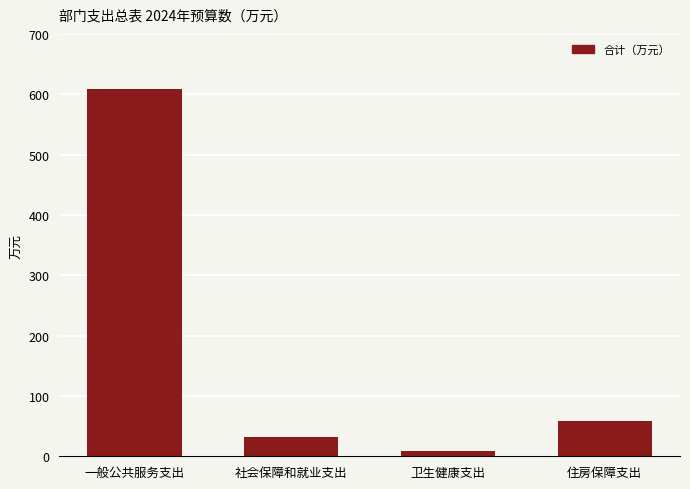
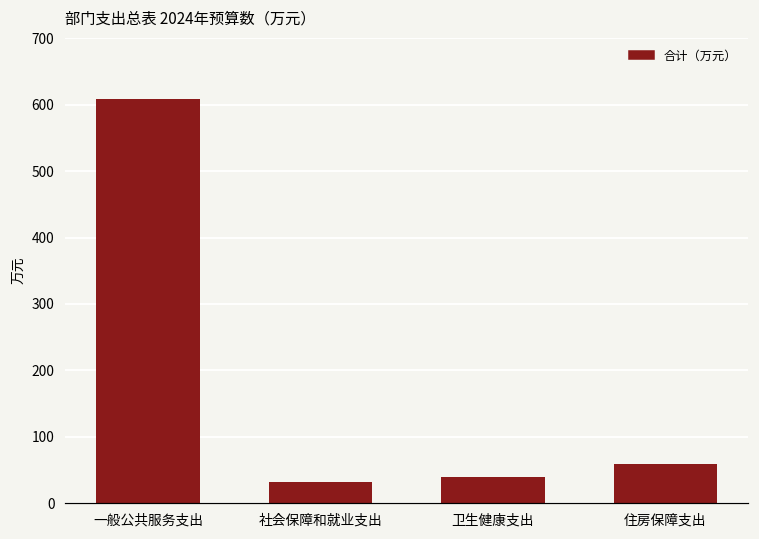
  {
    "一般公共服务支出": 610,
    "社会保障和就业支出": 30,
-   "卫生健康支出": 10,
+   "卫生健康支出": 40,
    "住房保障支出": 60
  }
